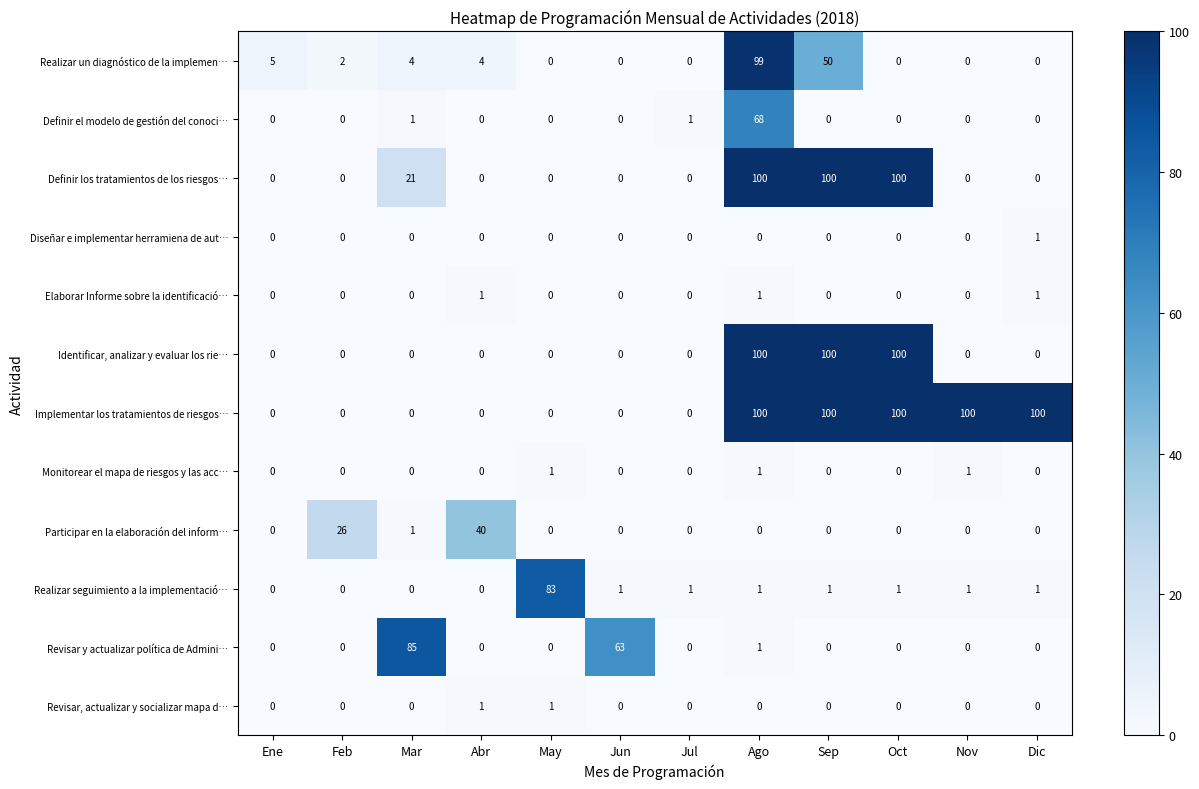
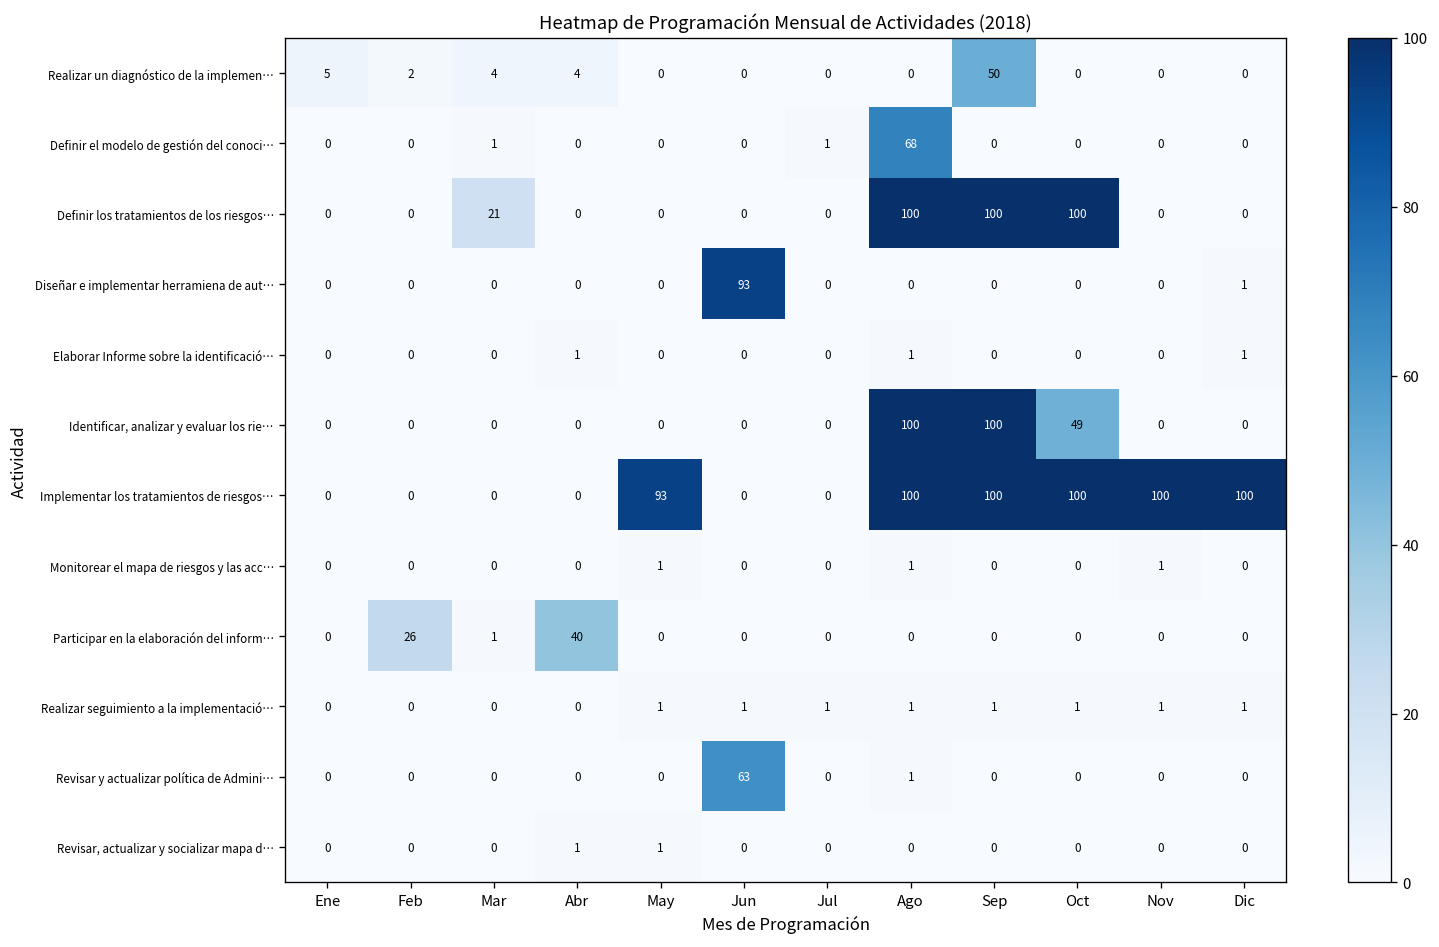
  {
    "Realizar un diagnóstico de la implemen…": {
      "Ene": 5,
      "Feb": 2,
      "Mar": 4,
      "Abr": 4,
      "May": 0,
      "Jun": 0,
      "Jul": 0,
-     "Ago": 99,
+     "Ago": 0,
      "Sep": 50,
      "Oct": 0,
      "Nov": 0,
      "Dic": 0
    },
    "Definir el modelo de gestión del conoci…": {
      "Ene": 0,
      "Feb": 0,
      "Mar": 1,
      "Abr": 0,
      "May": 0,
      "Jun": 0,
      "Jul": 1,
      "Ago": 68,
      "Sep": 0,
      "Oct": 0,
      "Nov": 0,
      "Dic": 0
    },
    "Definir los tratamientos de los riesgos…": {
      "Ene": 0,
      "Feb": 0,
      "Mar": 21,
      "Abr": 0,
      "May": 0,
      "Jun": 0,
      "Jul": 0,
      "Ago": 100,
      "Sep": 100,
      "Oct": 100,
      "Nov": 0,
      "Dic": 0
    },
    "Diseñar e implementar herramiena de aut…": {
      "Ene": 0,
      "Feb": 0,
      "Mar": 0,
      "Abr": 0,
      "May": 0,
-     "Jun": 0,
+     "Jun": 93,
      "Jul": 0,
      "Ago": 0,
      "Sep": 0,
      "Oct": 0,
      "Nov": 0,
      "Dic": 1
    },
    "Elaborar Informe sobre la identificació…": {
      "Ene": 0,
      "Feb": 0,
      "Mar": 0,
      "Abr": 1,
      "May": 0,
      "Jun": 0,
      "Jul": 0,
      "Ago": 1,
      "Sep": 0,
      "Oct": 0,
      "Nov": 0,
      "Dic": 1
    },
    "Identificar, analizar y evaluar los rie…": {
      "Ene": 0,
      "Feb": 0,
      "Mar": 0,
      "Abr": 0,
      "May": 0,
      "Jun": 0,
      "Jul": 0,
      "Ago": 100,
      "Sep": 100,
-     "Oct": 100,
+     "Oct": 49,
      "Nov": 0,
      "Dic": 0
    },
    "Implementar los tratamientos de riesgos…": {
      "Ene": 0,
      "Feb": 0,
      "Mar": 0,
      "Abr": 0,
-     "May": 0,
+     "May": 93,
      "Jun": 0,
      "Jul": 0,
      "Ago": 100,
      "Sep": 100,
      "Oct": 100,
      "Nov": 100,
      "Dic": 100
    },
    "Monitorear el mapa de riesgos y las acc…": {
      "Ene": 0,
      "Feb": 0,
      "Mar": 0,
      "Abr": 0,
      "May": 1,
      "Jun": 0,
      "Jul": 0,
      "Ago": 1,
      "Sep": 0,
      "Oct": 0,
      "Nov": 1,
      "Dic": 0
    },
    "Participar en la elaboración del inform…": {
      "Ene": 0,
      "Feb": 26,
      "Mar": 1,
      "Abr": 40,
      "May": 0,
      "Jun": 0,
      "Jul": 0,
      "Ago": 0,
      "Sep": 0,
      "Oct": 0,
      "Nov": 0,
      "Dic": 0
    },
    "Realizar seguimiento a la implementació…": {
      "Ene": 0,
      "Feb": 0,
      "Mar": 0,
      "Abr": 0,
-     "May": 83,
+     "May": 1,
      "Jun": 1,
      "Jul": 1,
      "Ago": 1,
      "Sep": 1,
      "Oct": 1,
      "Nov": 1,
      "Dic": 1
    },
    "Revisar y actualizar política de Admini…": {
      "Ene": 0,
      "Feb": 0,
-     "Mar": 85,
+     "Mar": 0,
      "Abr": 0,
      "May": 0,
      "Jun": 63,
      "Jul": 0,
      "Ago": 1,
      "Sep": 0,
      "Oct": 0,
      "Nov": 0,
      "Dic": 0
    },
    "Revisar, actualizar y socializar mapa d…": {
      "Ene": 0,
      "Feb": 0,
      "Mar": 0,
      "Abr": 1,
      "May": 1,
      "Jun": 0,
      "Jul": 0,
      "Ago": 0,
      "Sep": 0,
      "Oct": 0,
      "Nov": 0,
      "Dic": 0
    }
  }
